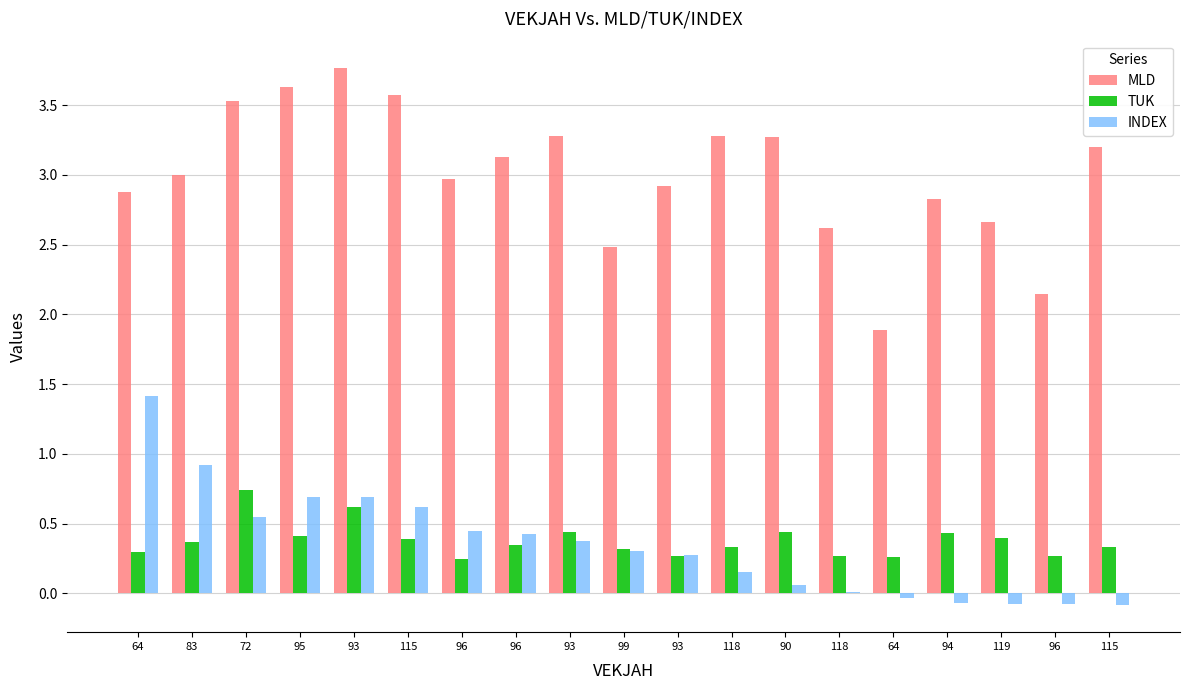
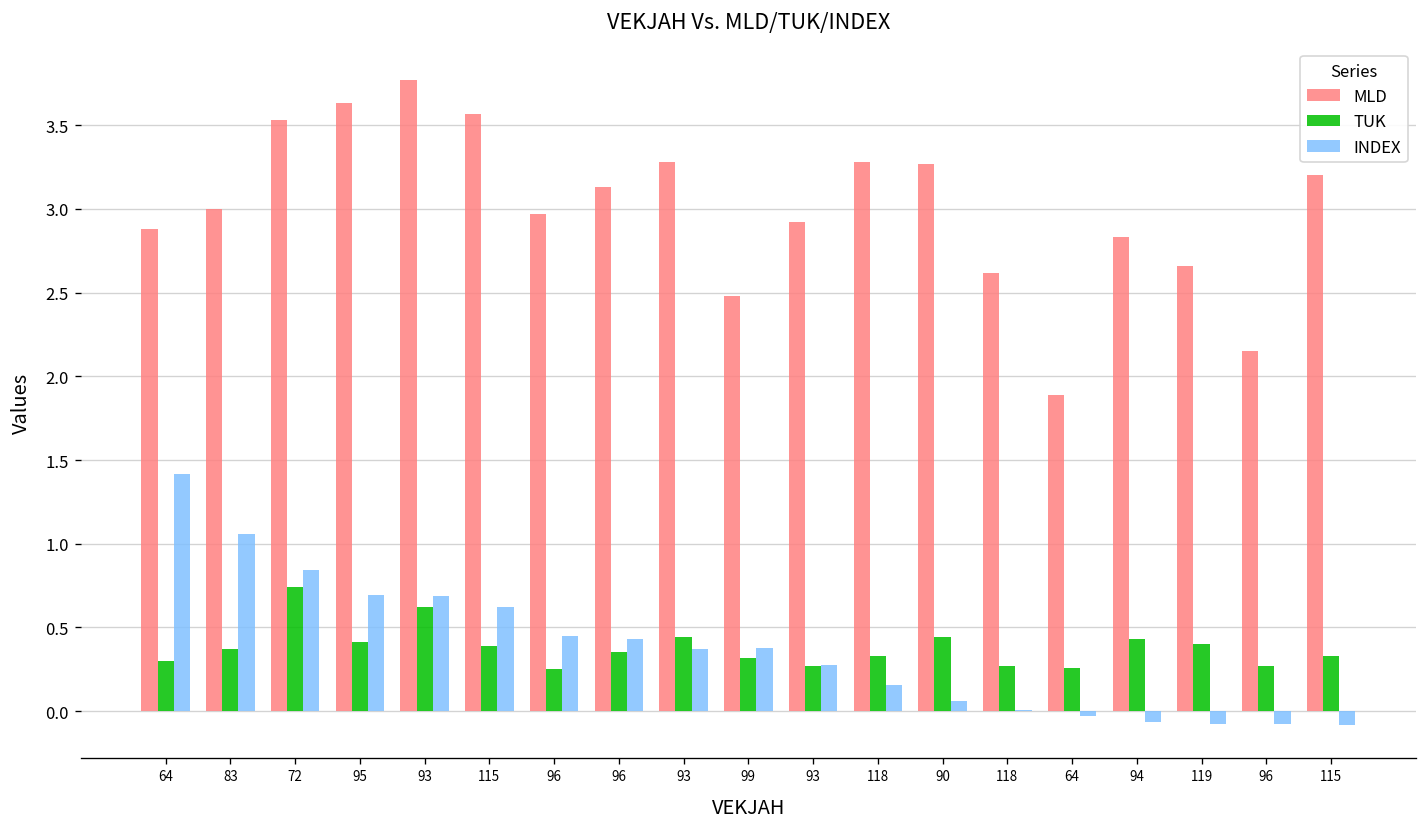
  {
    "MLD": {
      "83": 3.00,
      "72": 3.53,
      "95": 3.63,
      "99": 2.48,
      "90": 3.27,
      "94": 2.83,
      "119": 2.66
    },
    "TUK": {
      "83": 0.37,
      "72": 0.74,
      "95": 0.41,
      "99": 0.32,
      "90": 0.44,
      "94": 0.43,
      "119": 0.40
    },
    "INDEX": {
-     "83": 0.92,
-     "72": 0.55,
+     "83": 1.06,
+     "72": 0.84,
      "95": 0.69,
-     "99": 0.30,
+     "99": 0.37,
      "90": 0.06,
      "94": -0.07,
      "119": -0.07
    }
  }
